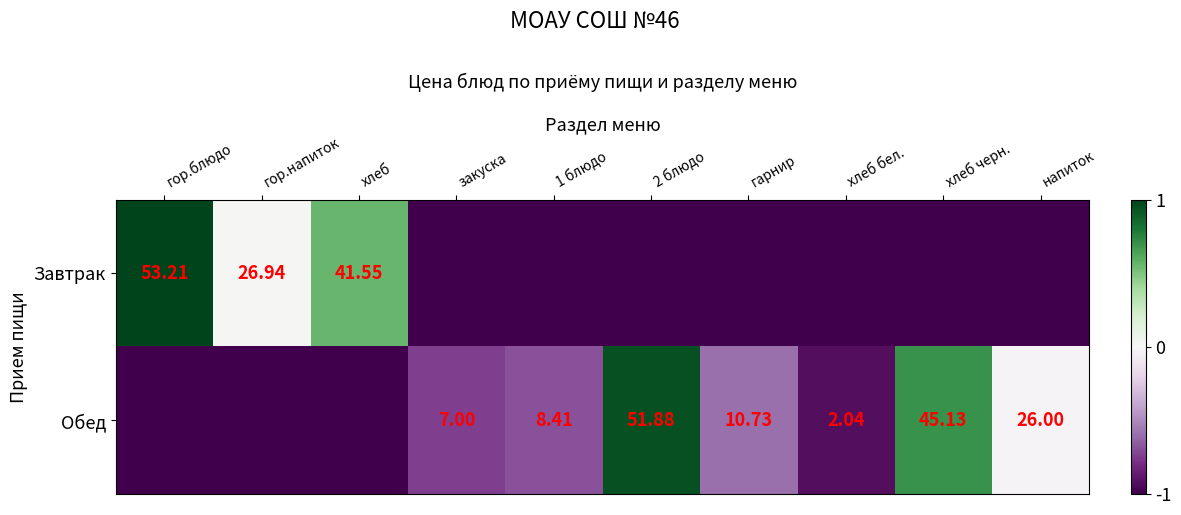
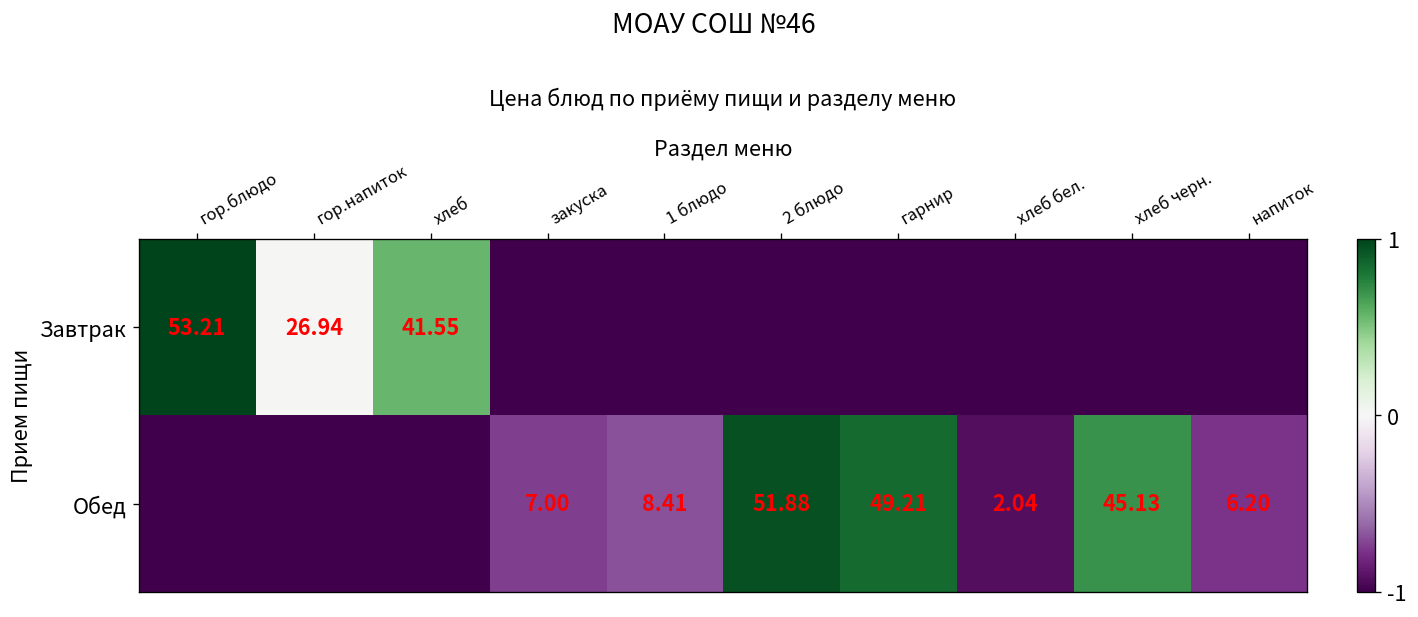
  {
    "Завтрак": {
      "гор.блюдо": 53.21,
      "гор.напиток": 26.94,
      "хлеб": 41.55
    },
    "Обед": {
      "закуска": 7.00,
      "1 блюдо": 8.41,
      "2 блюдо": 51.88,
-     "гарнир": 10.73,
+     "гарнир": 49.21,
      "хлеб бел.": 2.04,
      "хлеб черн.": 45.13,
-     "напиток": 26.00
+     "напиток": 6.20
    }
  }
